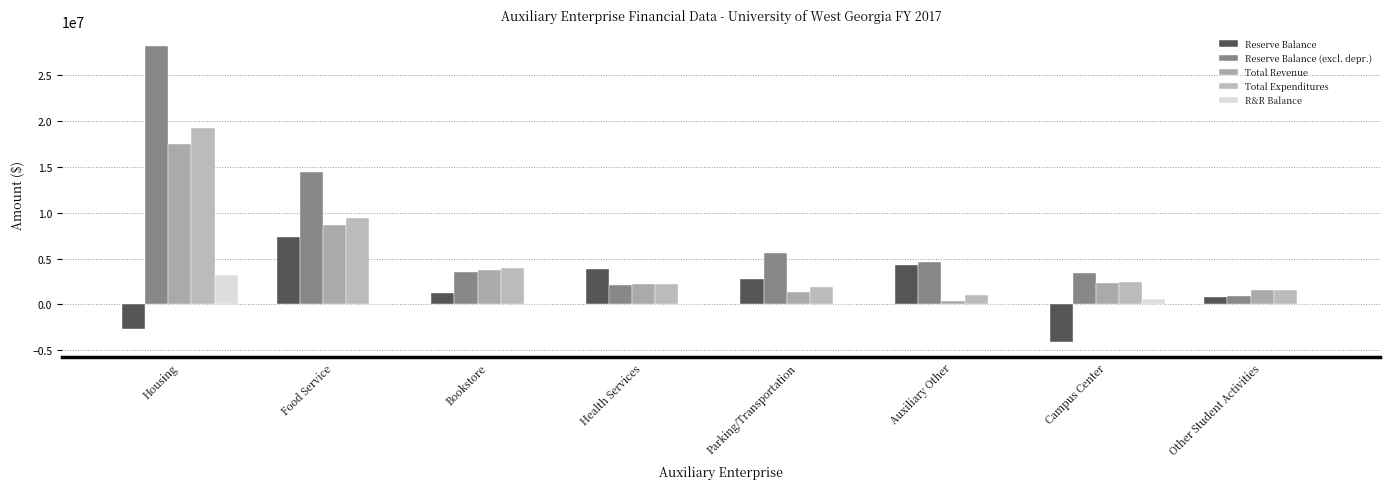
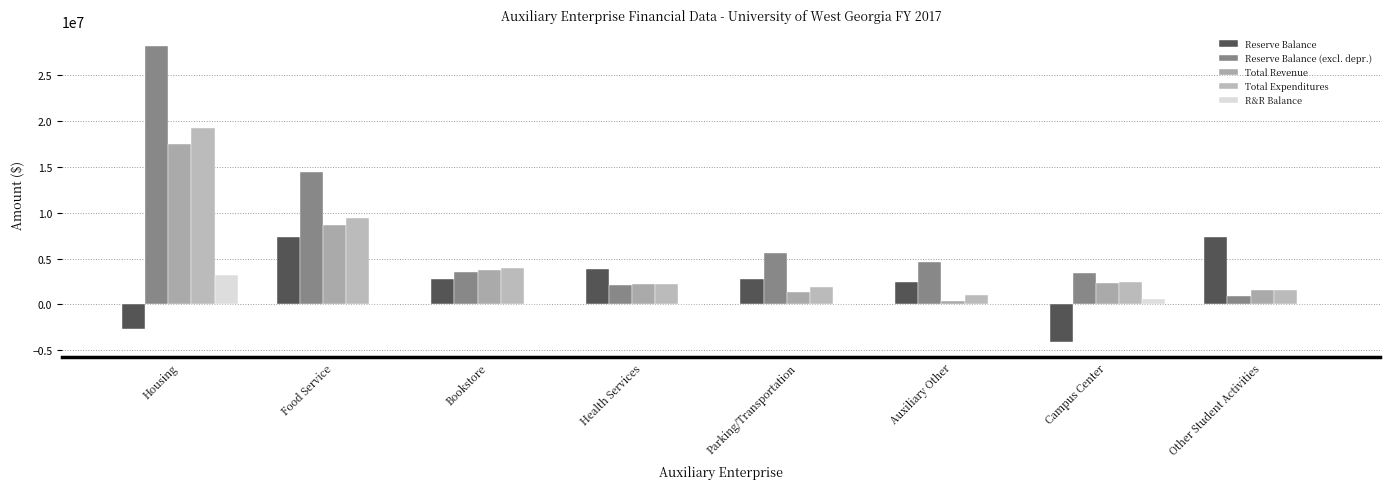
  {
    "Reserve Balance": {
      "Housing": -3000000,
      "Food Service": 7000000,
-     "Bookstore": 1000000,
+     "Bookstore": 3000000,
      "Health Services": 4000000,
      "Parking/Transportation": 3000000,
-     "Auxiliary Other": 4000000,
+     "Auxiliary Other": 2000000,
      "Campus Center": -4000000,
-     "Other Student Activities": 1000000
+     "Other Student Activities": 7000000
    }
  }
